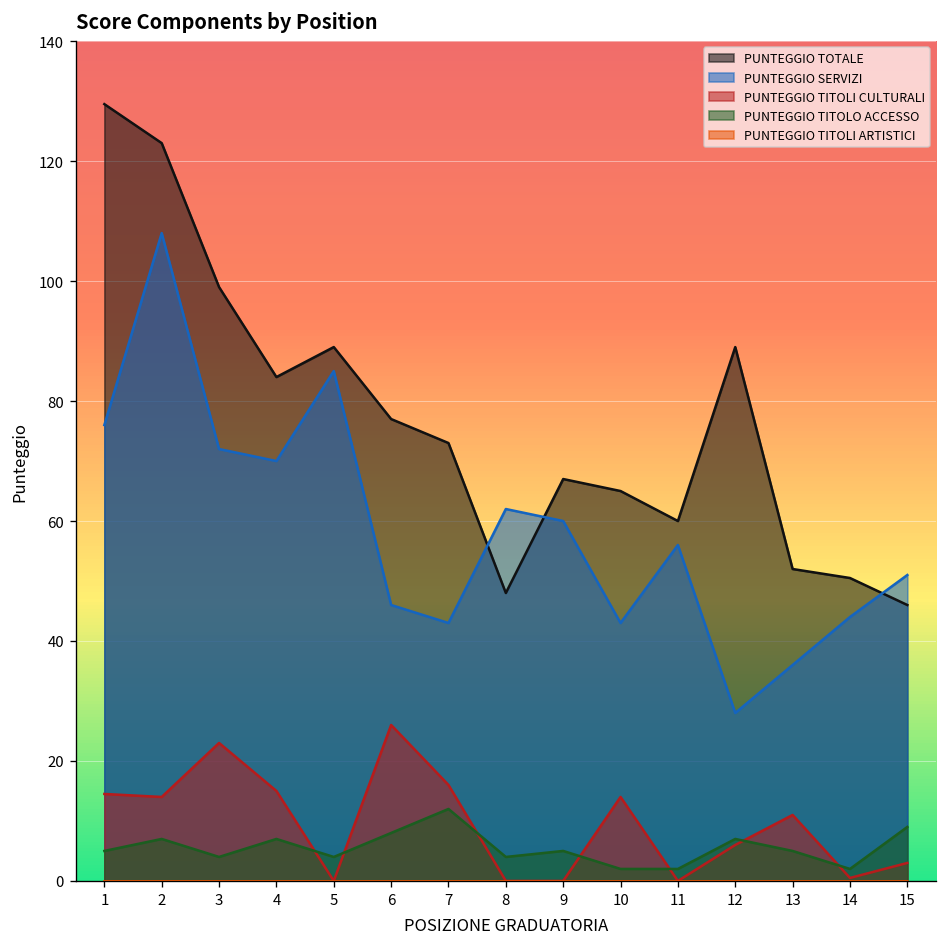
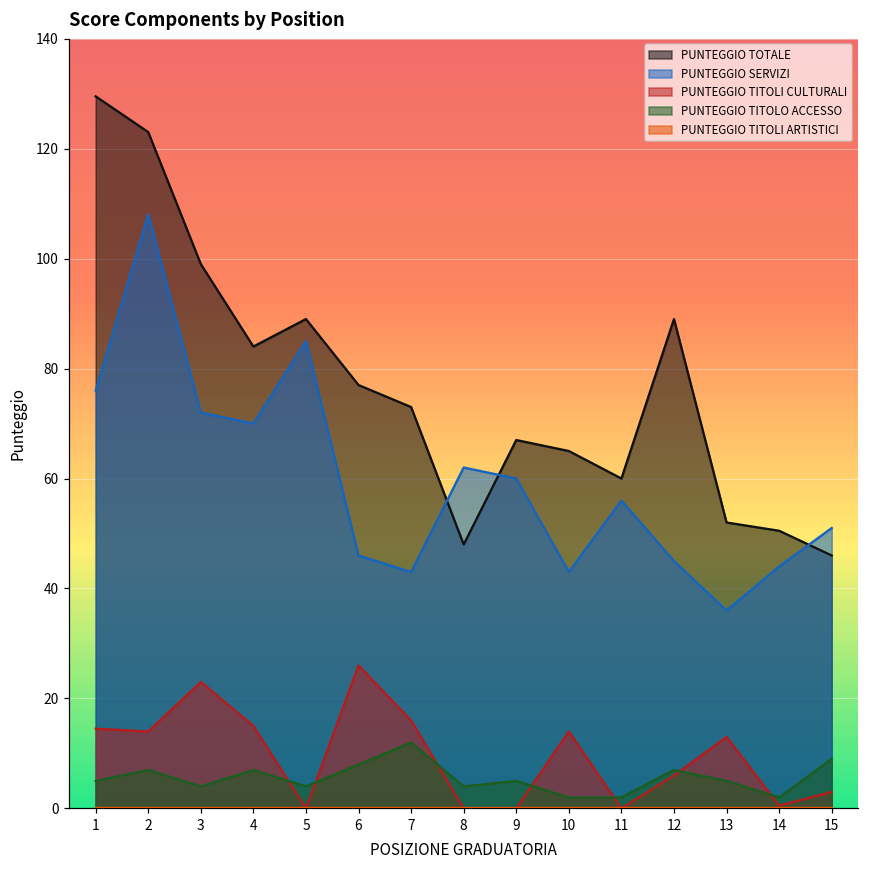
  {
    "PUNTEGGIO TOTALE": {
      "1": 130,
      "2": 123,
      "3": 99,
      "4": 84,
      "5": 89,
      "6": 77,
      "7": 73,
      "8": 48,
      "9": 67,
      "10": 65,
      "11": 60,
      "12": 89,
      "13": 52,
      "14": 51,
      "15": 46
    },
    "PUNTEGGIO SERVIZI": {
      "1": 76,
      "2": 108,
      "3": 72,
      "4": 70,
      "5": 85,
      "6": 46,
      "7": 43,
      "8": 62,
      "9": 60,
      "10": 43,
      "11": 56,
-     "12": 28,
+     "12": 45,
      "13": 36,
      "14": 44,
      "15": 51
    },
    "PUNTEGGIO TITOLI CULTURALI": {
      "1": 15,
      "2": 14,
      "3": 23,
      "4": 15,
      "6": 26,
      "7": 16,
      "10": 14,
      "12": 6,
-     "13": 11,
+     "13": 13,
      "15": 3
    },
    "PUNTEGGIO TITOLO ACCESSO": {
      "1": 5,
      "2": 7,
      "3": 4,
      "4": 7,
      "5": 4,
      "6": 8,
      "7": 12,
      "8": 4,
      "9": 5,
      "10": 2,
      "11": 2,
      "12": 7,
      "13": 5,
      "14": 2,
      "15": 9
    },
    "PUNTEGGIO TITOLI ARTISTICI": {
      "1": 0,
      "2": 0,
      "3": 0,
      "4": 0,
      "6": 0,
      "7": 0,
      "10": 0,
      "12": 0,
      "13": 0,
      "15": 0
    }
  }
